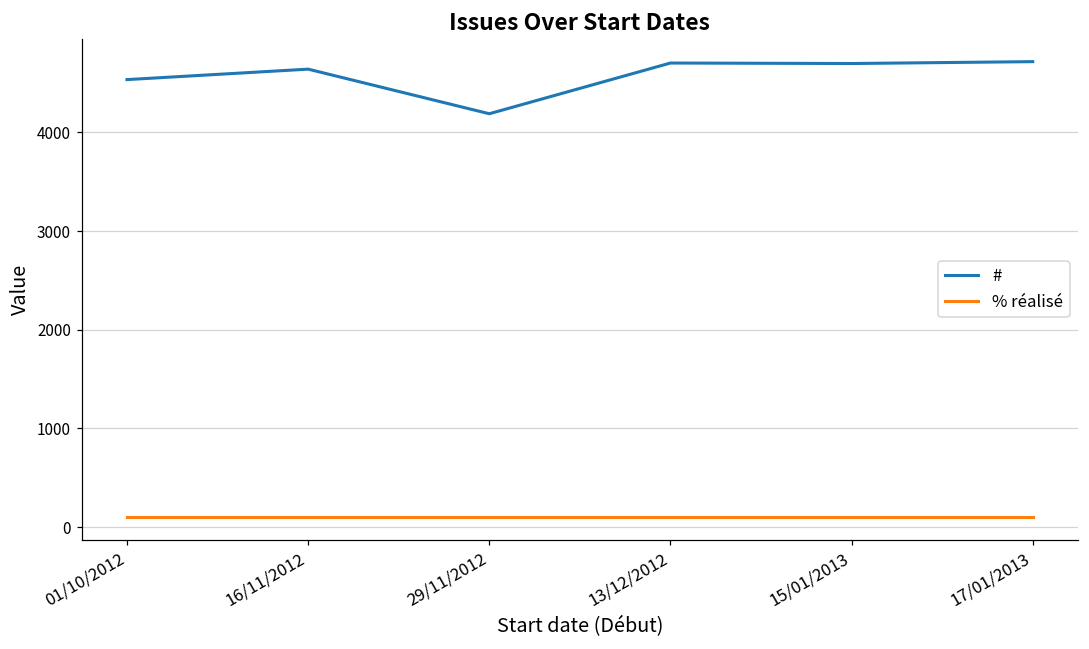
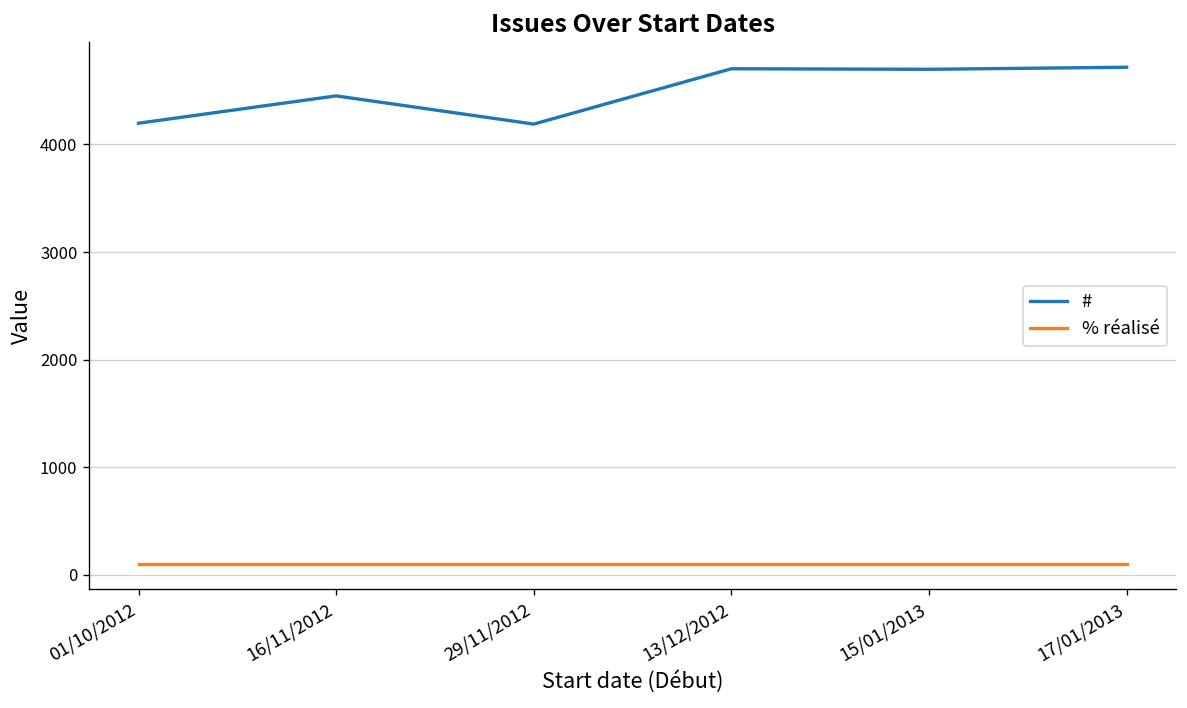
  {
    "#": {
-     "01/10/2012": 4500,
-     "16/11/2012": 4600,
+     "01/10/2012": 4200,
+     "16/11/2012": 4500,
      "29/11/2012": 4200,
      "13/12/2012": 4700,
      "15/01/2013": 4700,
      "17/01/2013": 4700
    },
    "% réalisé": {
      "01/10/2012": 100,
      "16/11/2012": 100,
      "29/11/2012": 100,
      "13/12/2012": 100,
      "15/01/2013": 100,
      "17/01/2013": 100
    }
  }
